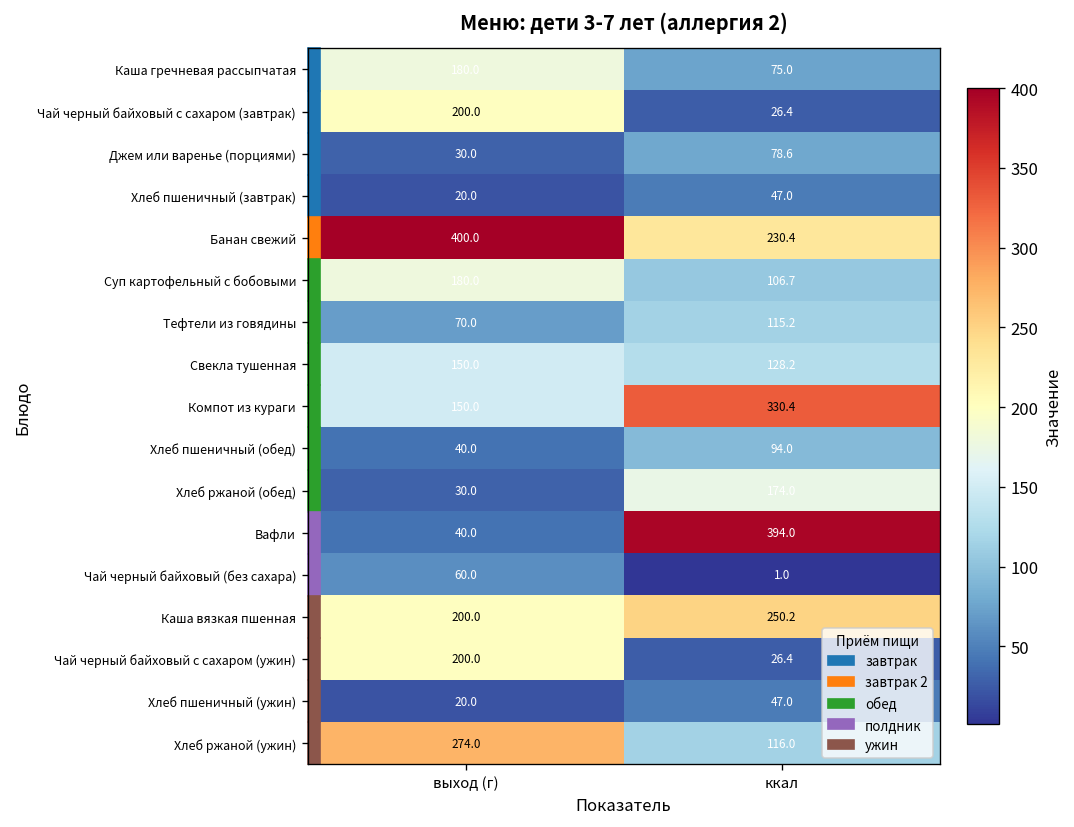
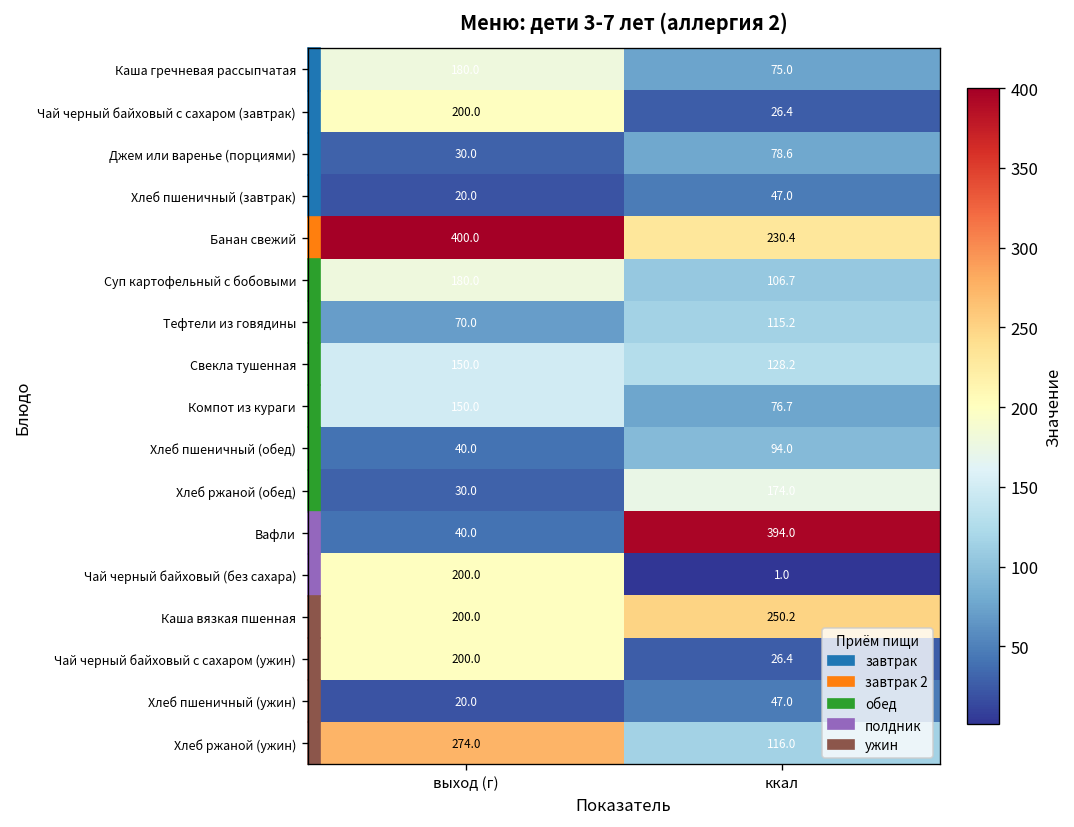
  {
    "Каша гречневая рассыпчатая": {
      "ккал": 75.0
    },
    "Чай черный байховый с сахаром (завтрак)": {
      "выход (г)": 200.0,
      "ккал": 26.4
    },
    "Джем или варенье (порциями)": {
      "выход (г)": 30.0,
      "ккал": 78.6
    },
    "Хлеб пшеничный (завтрак)": {
      "выход (г)": 20.0,
      "ккал": 47.0
    },
    "Банан свежий": {
      "выход (г)": 400.0,
      "ккал": 230.4
    },
    "Суп картофельный с бобовыми": {
      "ккал": 106.7
    },
    "Тефтели из говядины": {
      "выход (г)": 70.0,
      "ккал": 115.2
    },
    "Свекла тушенная": {
      "ккал": 128.2
    },
    "Компот из кураги": {
-     "ккал": 330.4
+     "ккал": 76.7
    },
    "Хлеб пшеничный (обед)": {
      "выход (г)": 40.0,
      "ккал": 94.0
    },
    "Хлеб ржаной (обед)": {
      "выход (г)": 30.0
    },
    "Вафли": {
      "выход (г)": 40.0,
      "ккал": 394.0
    },
    "Чай черный байховый (без сахара)": {
-     "выход (г)": 60.0,
+     "выход (г)": 200.0,
      "ккал": 1.0
    },
    "Каша вязкая пшенная": {
      "выход (г)": 200.0,
      "ккал": 250.2
    },
    "Чай черный байховый с сахаром (ужин)": {
      "выход (г)": 200.0,
      "ккал": 26.4
    },
    "Хлеб пшеничный (ужин)": {
      "выход (г)": 20.0,
      "ккал": 47.0
    },
    "Хлеб ржаной (ужин)": {
      "выход (г)": 274.0,
      "ккал": 116.0
    }
  }
